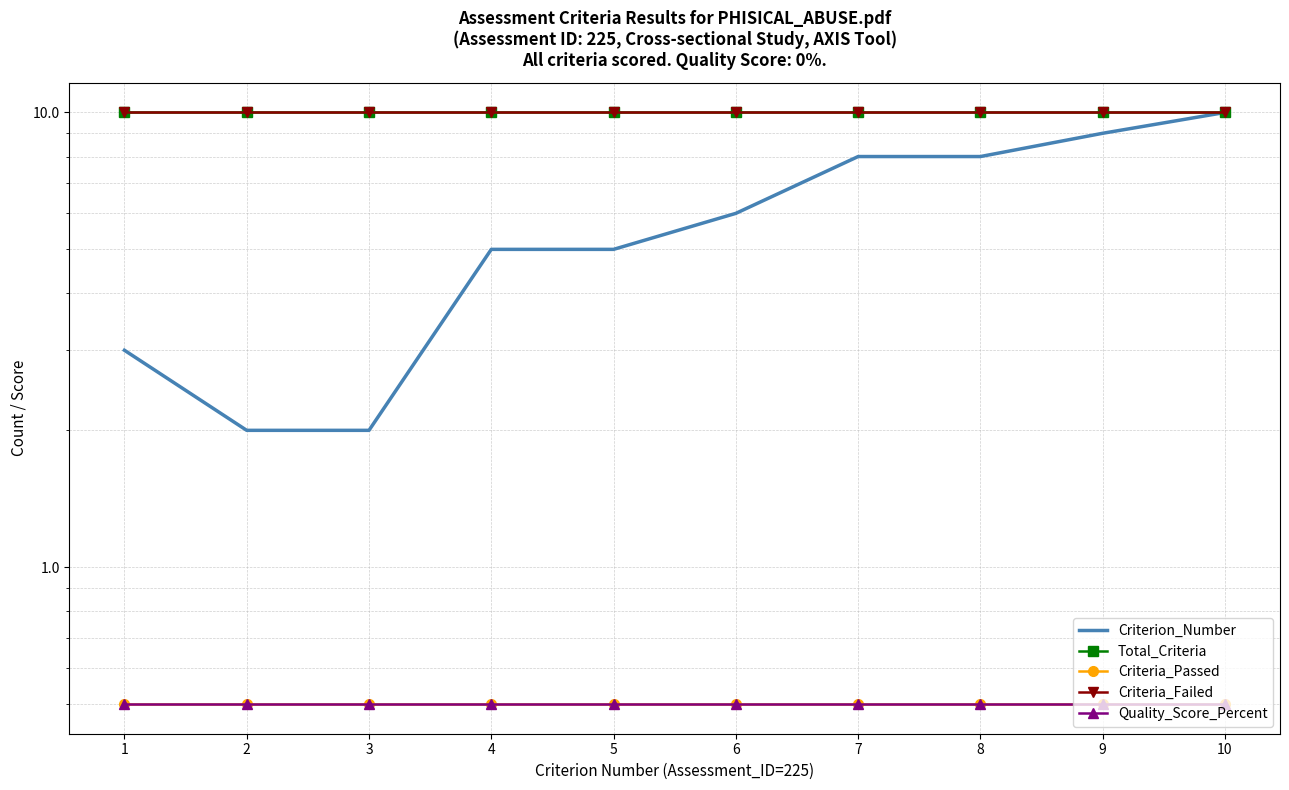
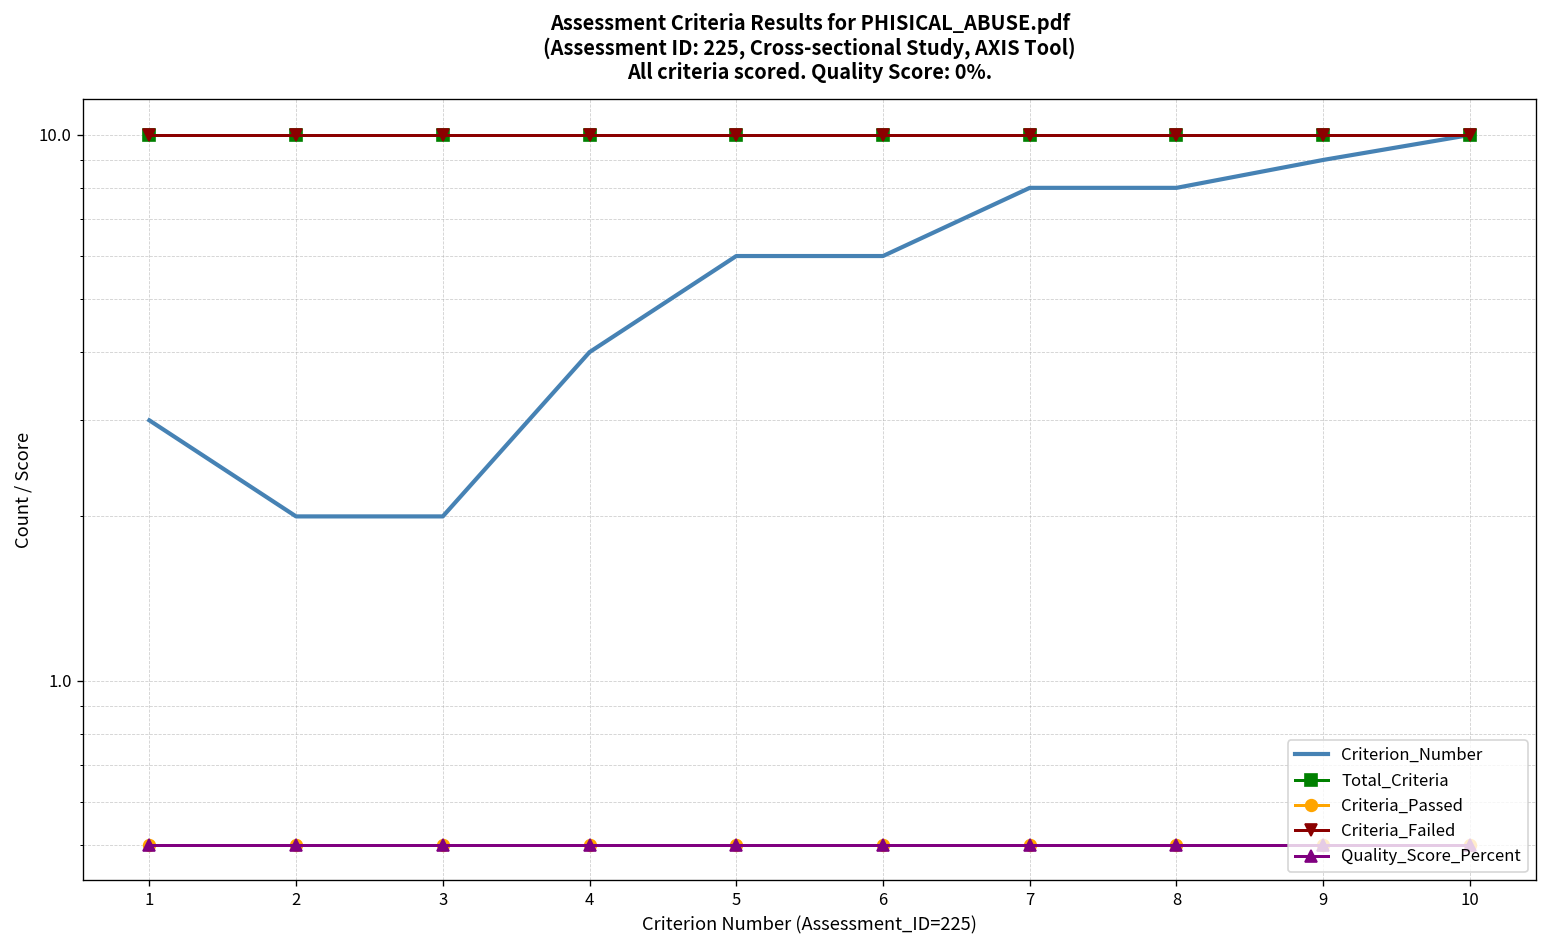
  {
    "Criterion_Number": {
      "1": 3,
      "2": 2,
      "3": 2,
-     "4": 5,
-     "5": 5,
+     "4": 4,
+     "5": 6,
      "6": 6,
      "7": 8,
      "8": 8,
      "9": 9
    },
    "Criteria_Failed": {
      "1": 10,
      "2": 10,
      "3": 10,
      "4": 10,
      "5": 10,
      "6": 10,
      "7": 10,
      "8": 10,
      "9": 10
    },
    "Quality_Score_Percent": {
      "1": 0.50,
      "2": 0.50,
      "3": 0.50,
      "4": 0.50,
      "5": 0.50,
      "6": 0.50,
      "7": 0.50,
      "8": 0.50
    }
  }
